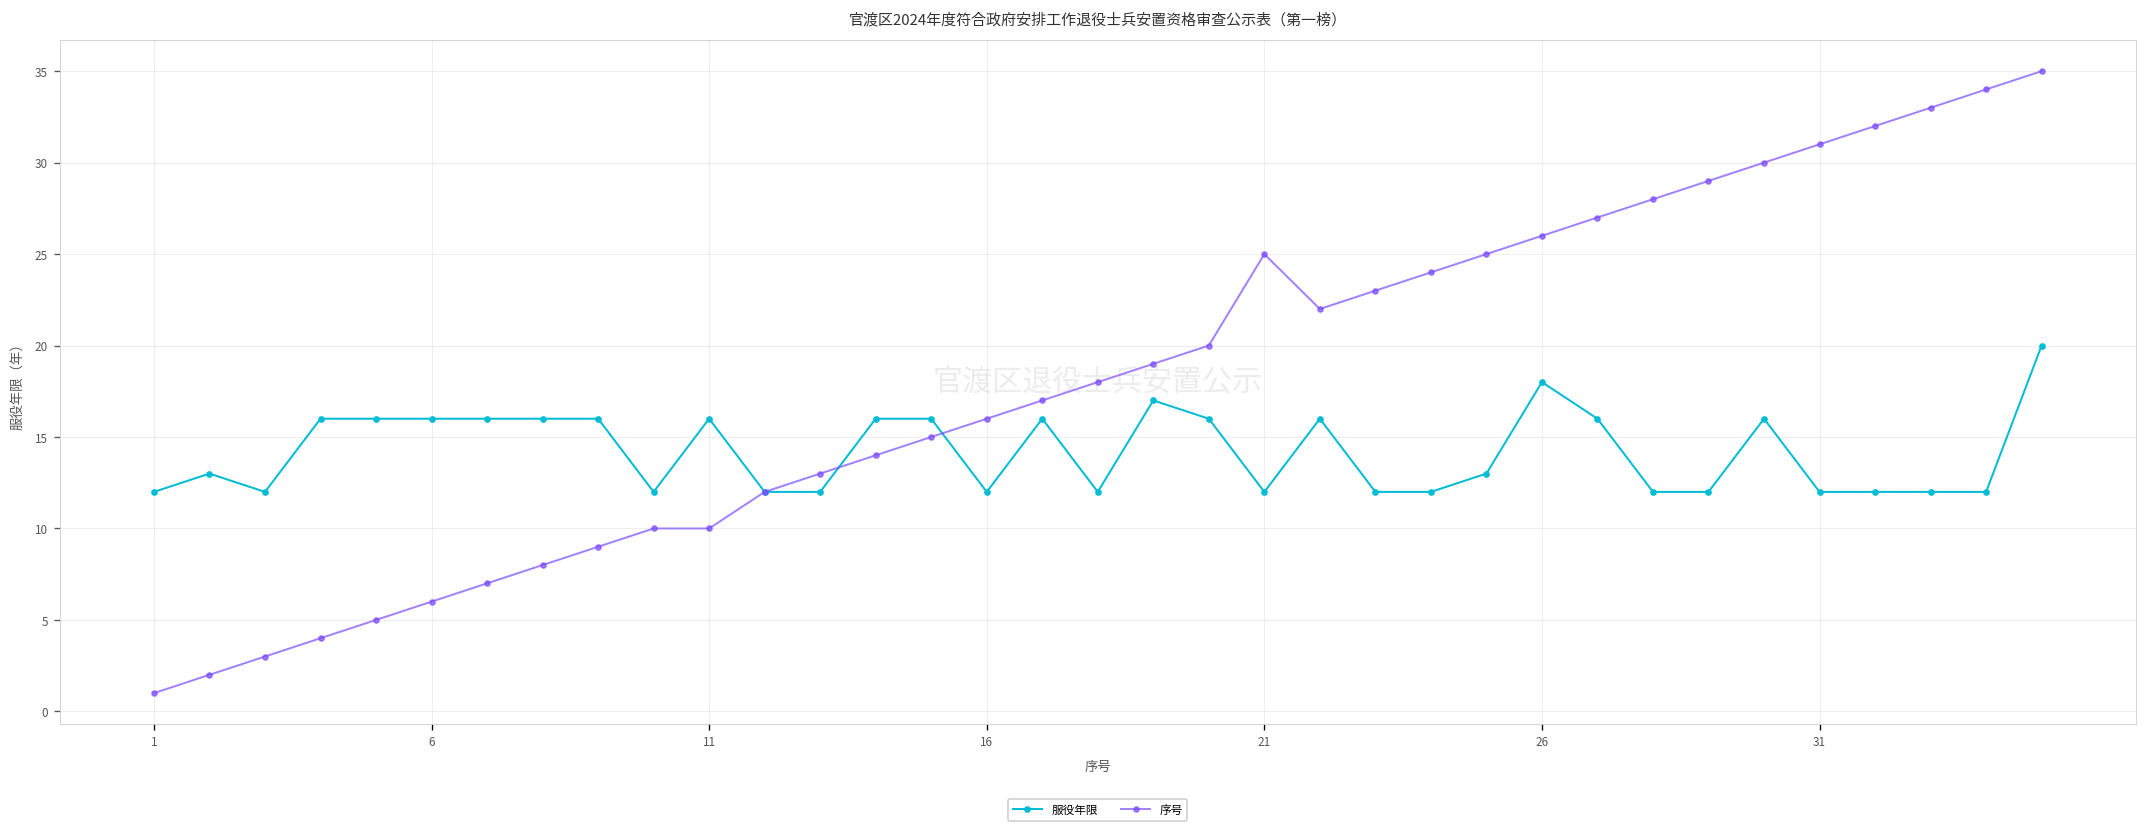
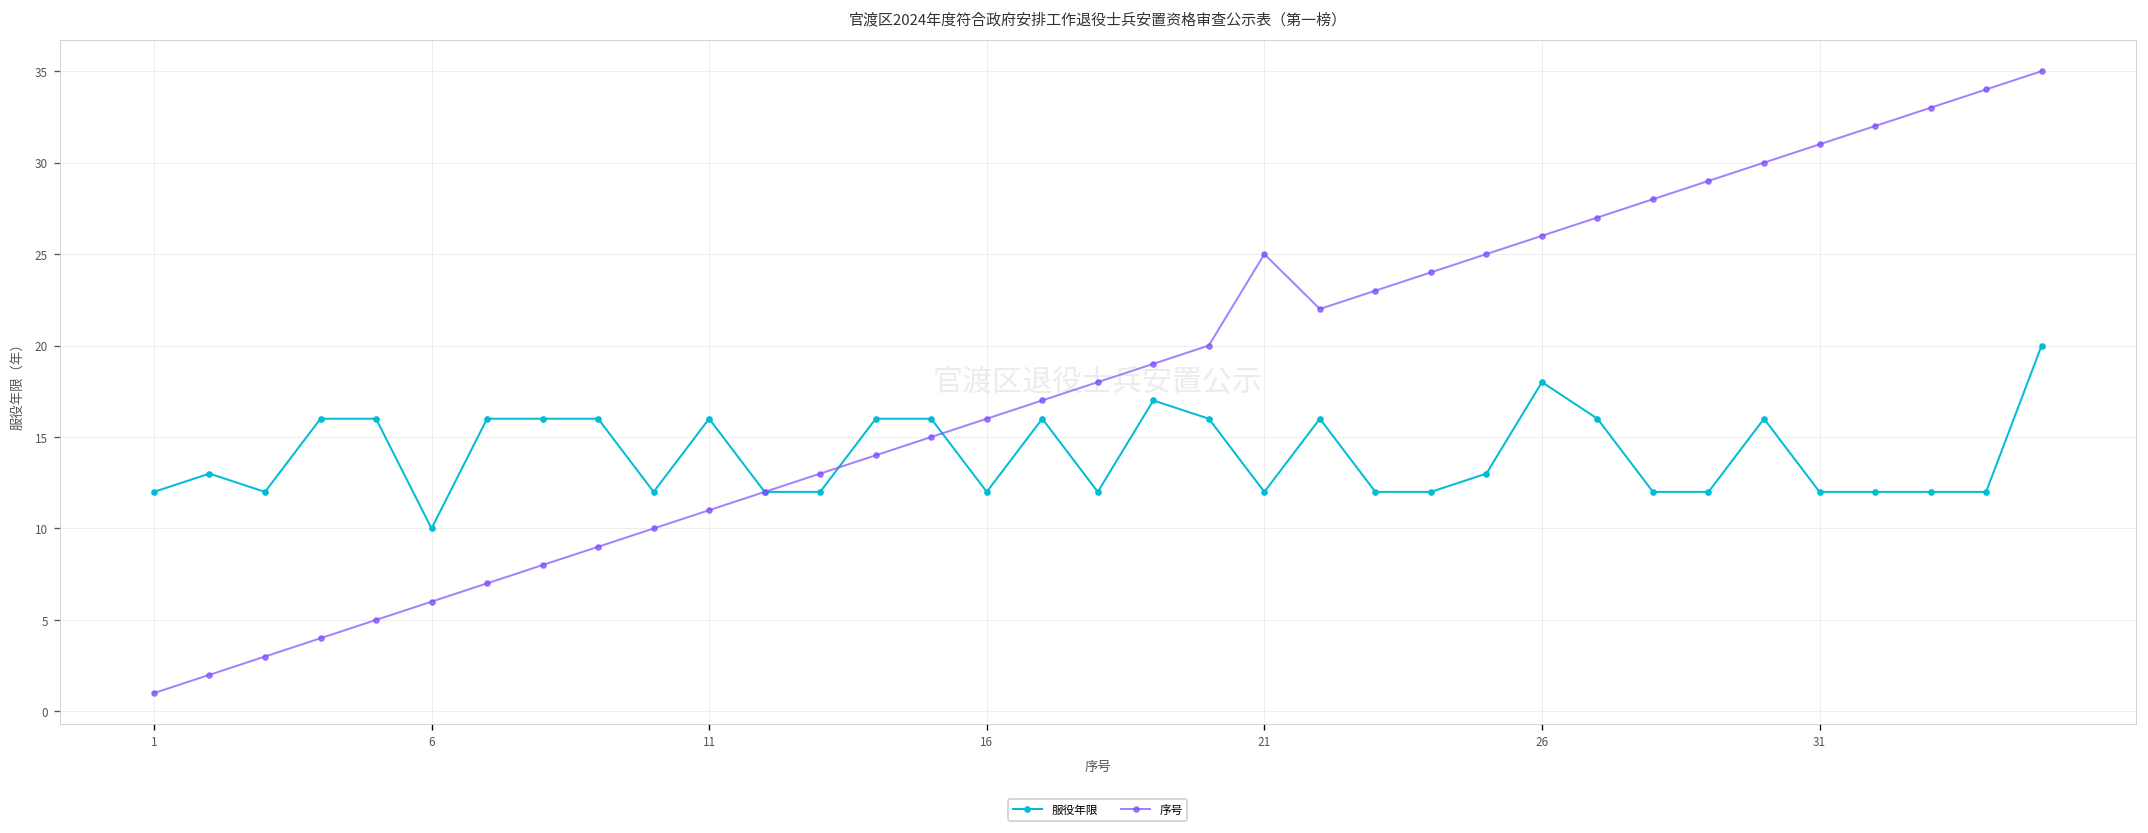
  {
    "服役年限": {
      "1": 12,
-     "6": 16,
+     "6": 10,
      "11": 16,
      "16": 12,
      "21": 12,
      "26": 18,
      "31": 12
    },
    "序号": {
      "1": 1,
      "6": 6,
-     "11": 10,
+     "11": 11,
      "16": 16,
      "21": 25,
      "26": 26,
      "31": 31
    }
  }
